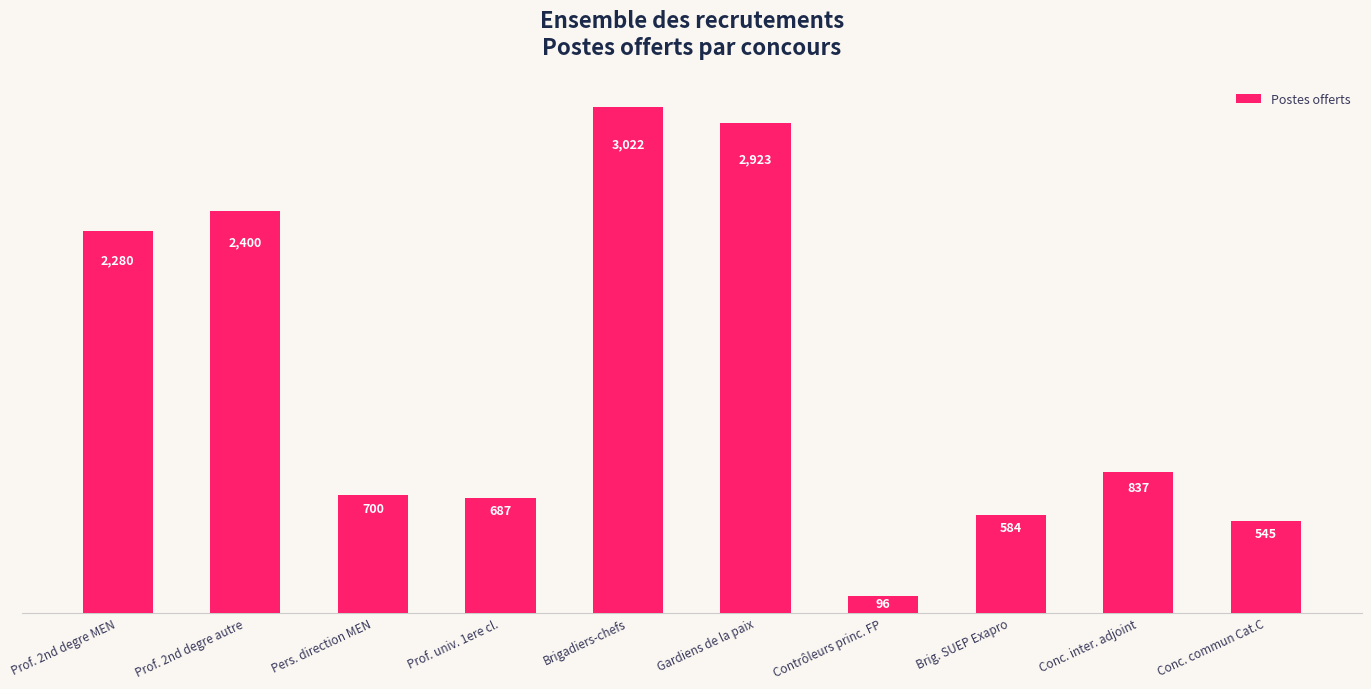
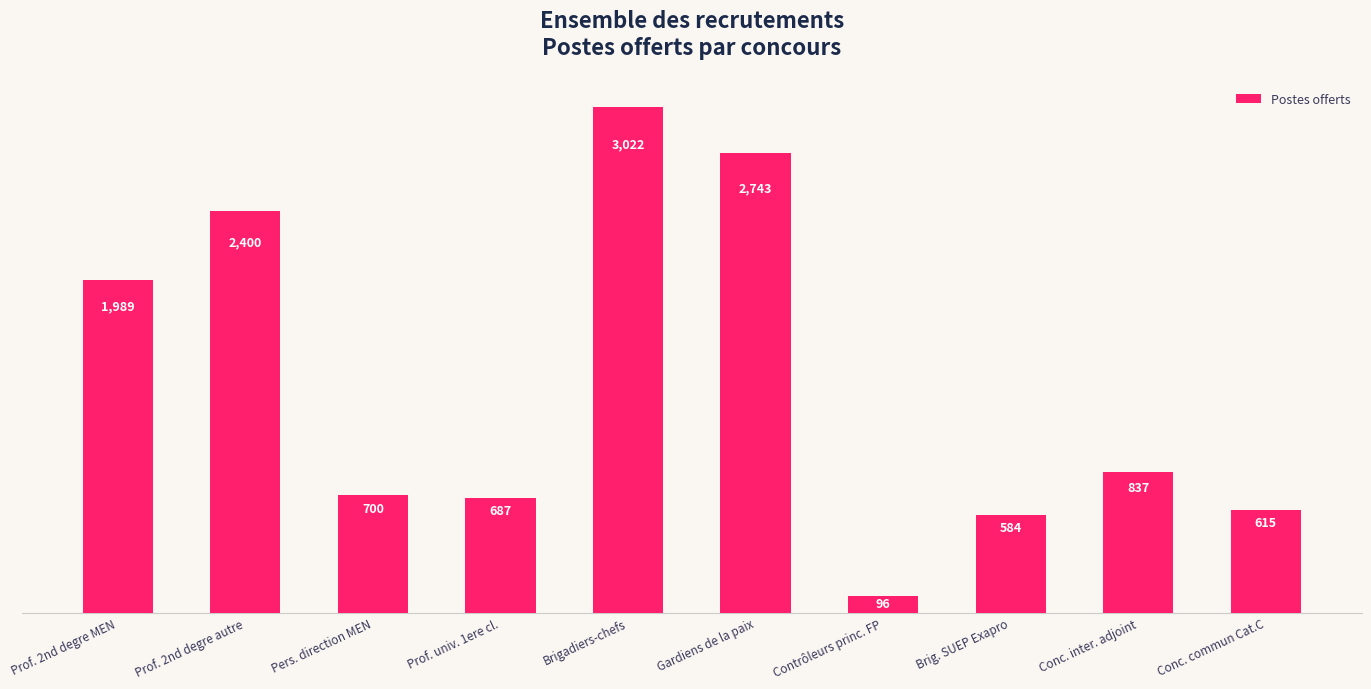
  {
-   "Prof. 2nd degre MEN": "2,280",
+   "Prof. 2nd degre MEN": "1,989",
    "Prof. 2nd degre autre": "2,400",
    "Pers. direction MEN": "700",
    "Prof. univ. 1ere cl.": "687",
    "Brigadiers-chefs": "3,022",
-   "Gardiens de la paix": "2,923",
+   "Gardiens de la paix": "2,743",
    "Contrôleurs princ. FP": "96",
    "Brig. SUEP Exapro": "584",
    "Conc. inter. adjoint": "837",
-   "Conc. commun Cat.C": "545"
+   "Conc. commun Cat.C": "615"
  }
